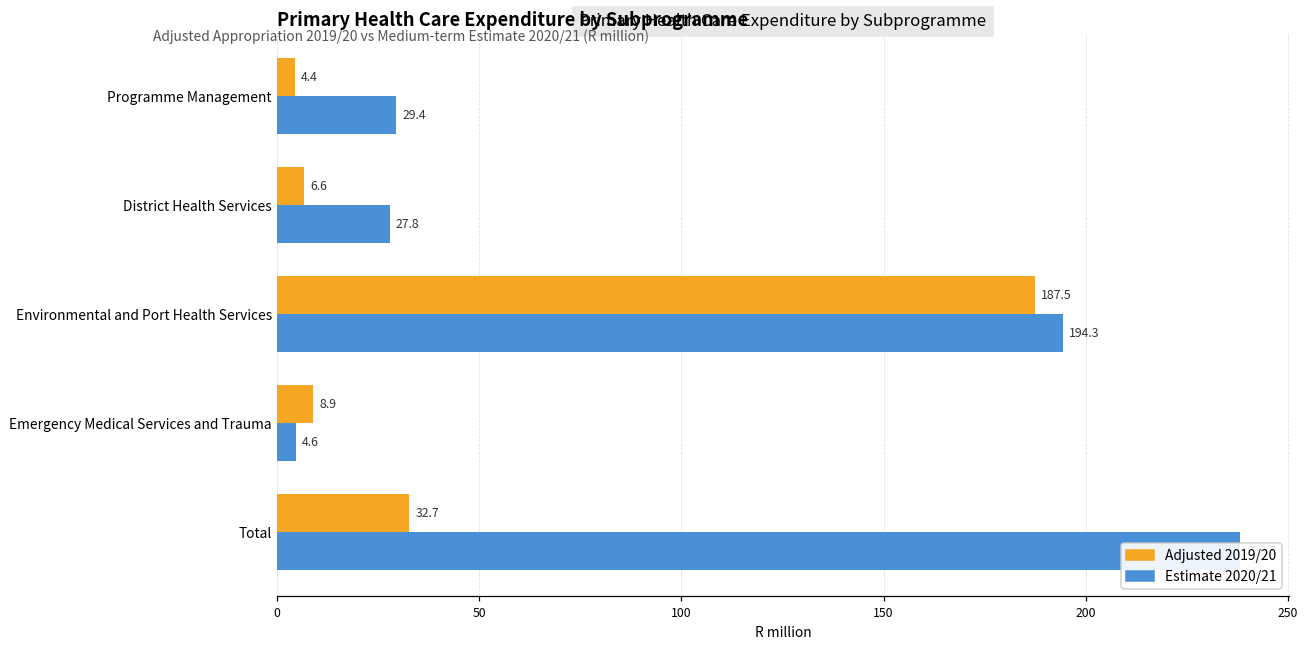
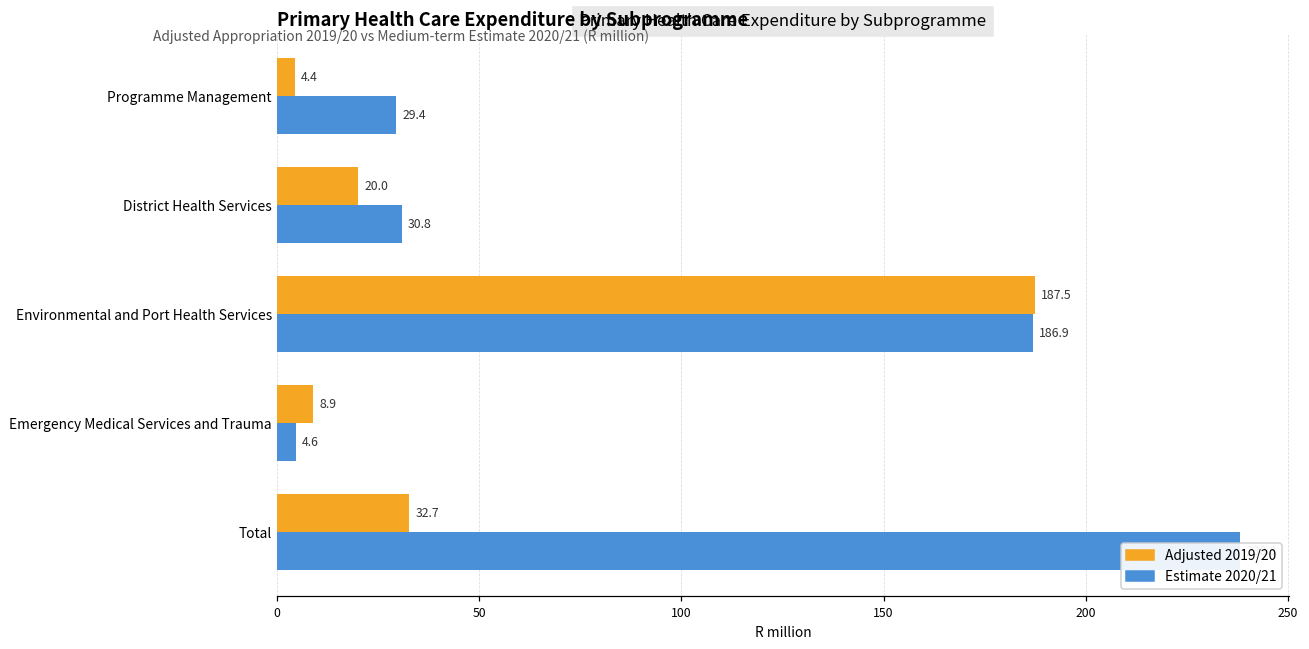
  {
    "Adjusted 2019/20": {
      "Programme Management": 4.4,
-     "District Health Services": 6.6,
+     "District Health Services": 20.0,
      "Environmental and Port Health Services": 187.5,
      "Emergency Medical Services and Trauma": 8.9,
      "Total": 32.7
    },
    "Estimate 2020/21": {
      "Programme Management": 29.4,
-     "District Health Services": 27.8,
-     "Environmental and Port Health Services": 194.3,
+     "District Health Services": 30.8,
+     "Environmental and Port Health Services": 186.9,
      "Emergency Medical Services and Trauma": 4.6
    }
  }
